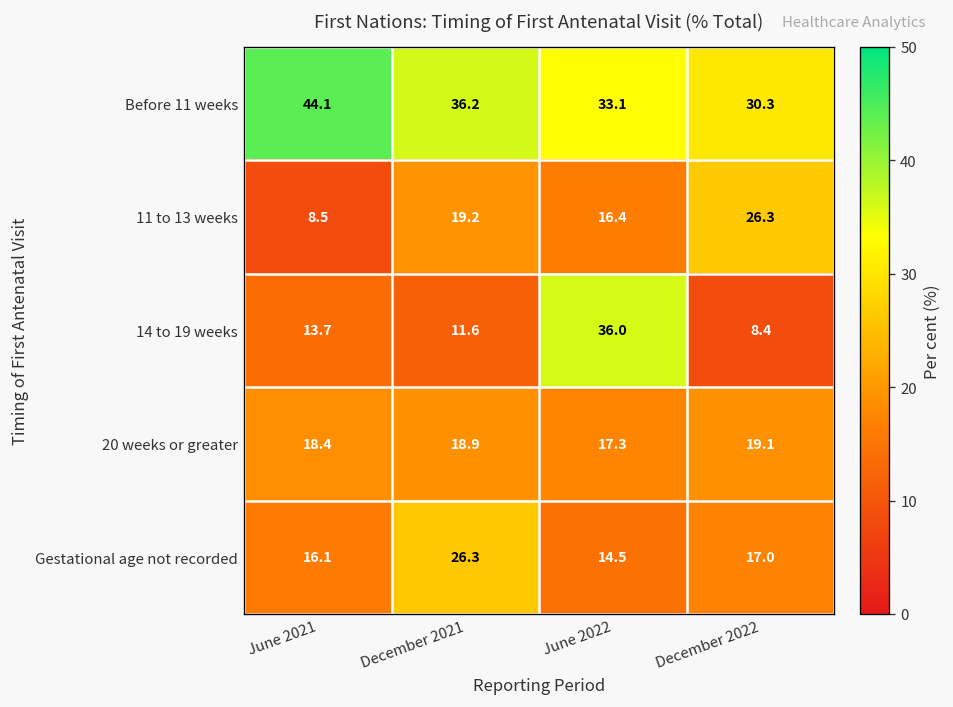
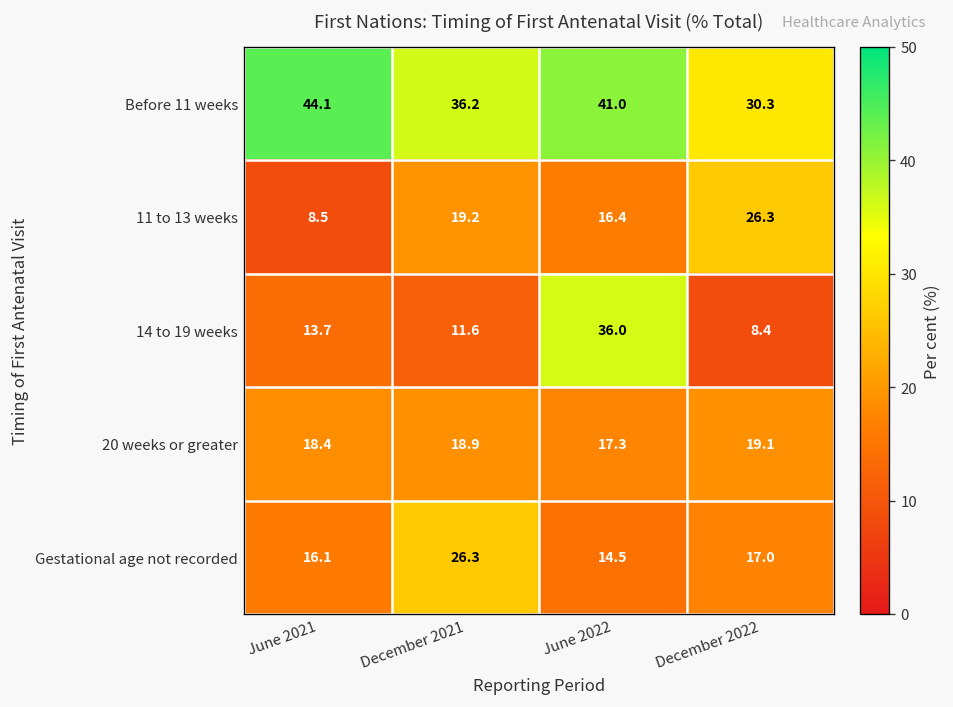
  {
    "Before 11 weeks": {
      "June 2021": 44.1,
      "December 2021": 36.2,
-     "June 2022": 33.1,
+     "June 2022": 41.0,
      "December 2022": 30.3
    },
    "11 to 13 weeks": {
      "June 2021": 8.5,
      "December 2021": 19.2,
      "June 2022": 16.4,
      "December 2022": 26.3
    },
    "14 to 19 weeks": {
      "June 2021": 13.7,
      "December 2021": 11.6,
      "June 2022": 36.0,
      "December 2022": 8.4
    },
    "20 weeks or greater": {
      "June 2021": 18.4,
      "December 2021": 18.9,
      "June 2022": 17.3,
      "December 2022": 19.1
    },
    "Gestational age not recorded": {
      "June 2021": 16.1,
      "December 2021": 26.3,
      "June 2022": 14.5,
      "December 2022": 17.0
    }
  }
